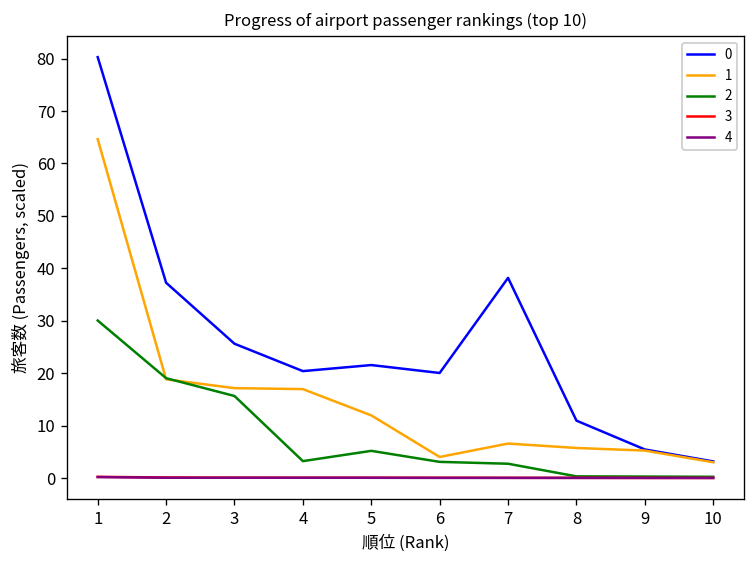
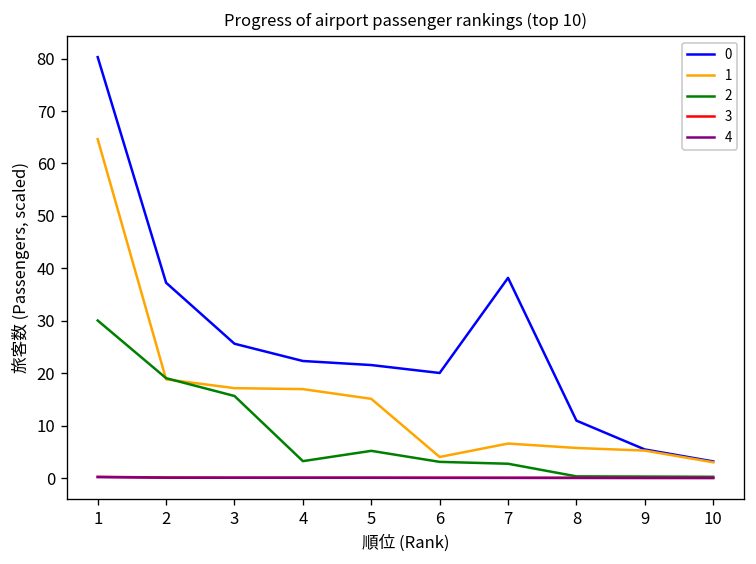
  {
    "0": {
      "1": 80,
      "2": 37,
      "3": 26,
-     "4": 20,
+     "4": 22,
      "5": 22,
      "6": 20,
      "7": 38,
      "8": 11
    },
    "1": {
      "1": 65,
      "3": 17,
      "4": 17,
-     "5": 12,
+     "5": 15,
      "6": 4,
      "7": 7,
      "8": 6
    },
    "2": {
      "1": 30,
      "3": 16,
      "4": 3,
      "5": 5,
      "6": 3,
      "7": 3
    }
  }
